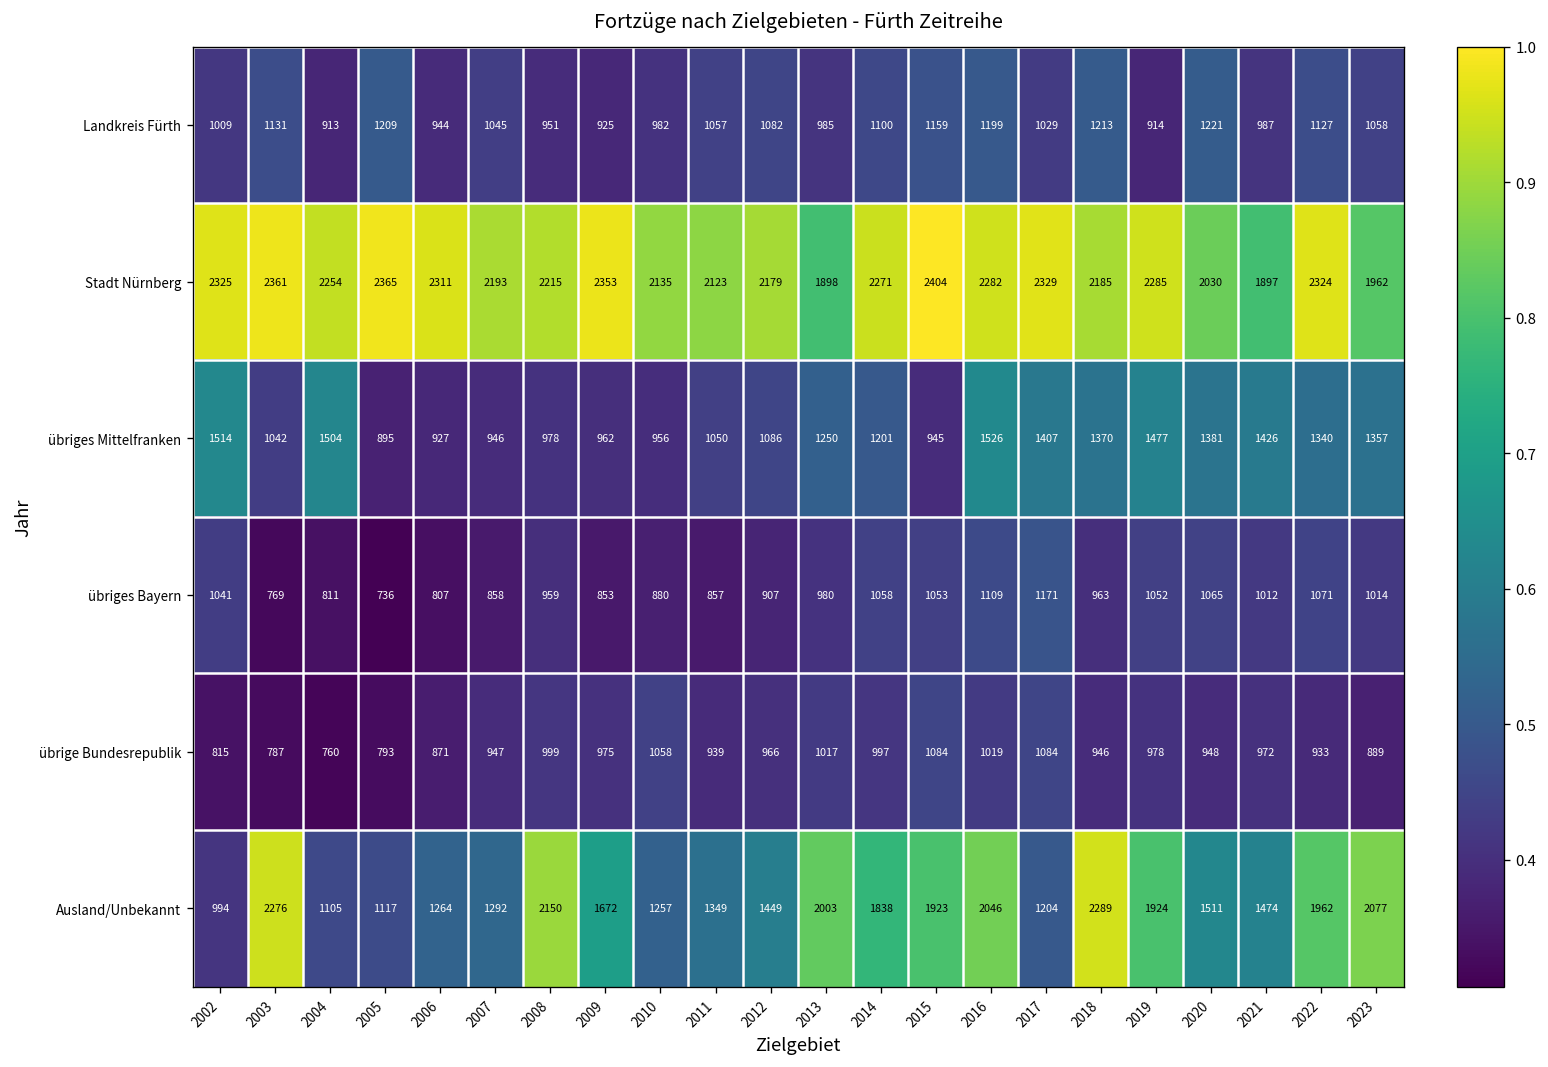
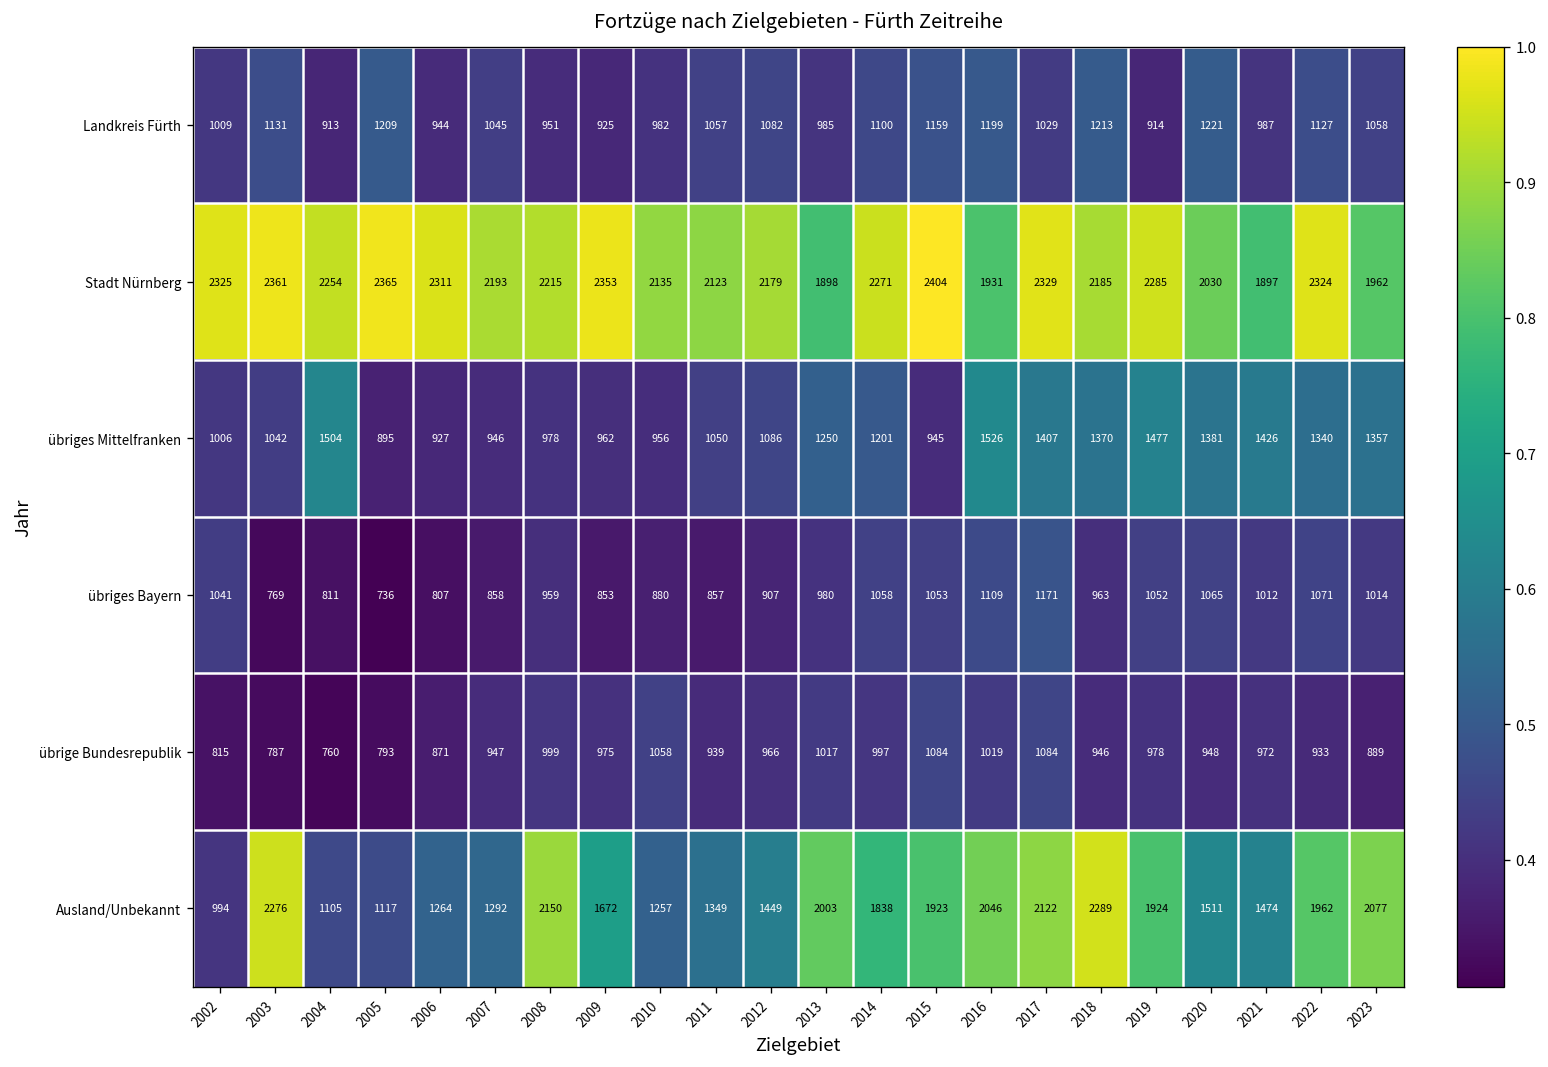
  {
    "Landkreis Fürth": {
      "2002": 1009,
      "2003": 1131,
      "2004": 913,
      "2005": 1209,
      "2006": 944,
      "2007": 1045,
      "2008": 951,
      "2009": 925,
      "2010": 982,
      "2011": 1057,
      "2012": 1082,
      "2013": 985,
      "2014": 1100,
      "2015": 1159,
      "2016": 1199,
      "2017": 1029,
      "2018": 1213,
      "2019": 914,
      "2020": 1221,
      "2021": 987,
      "2022": 1127,
      "2023": 1058
    },
    "Stadt Nürnberg": {
      "2002": 2325,
      "2003": 2361,
      "2004": 2254,
      "2005": 2365,
      "2006": 2311,
      "2007": 2193,
      "2008": 2215,
      "2009": 2353,
      "2010": 2135,
      "2011": 2123,
      "2012": 2179,
      "2013": 1898,
      "2014": 2271,
      "2015": 2404,
-     "2016": 2282,
+     "2016": 1931,
      "2017": 2329,
      "2018": 2185,
      "2019": 2285,
      "2020": 2030,
      "2021": 1897,
      "2022": 2324,
      "2023": 1962
    },
    "übriges Mittelfranken": {
-     "2002": 1514,
+     "2002": 1006,
      "2003": 1042,
      "2004": 1504,
      "2005": 895,
      "2006": 927,
      "2007": 946,
      "2008": 978,
      "2009": 962,
      "2010": 956,
      "2011": 1050,
      "2012": 1086,
      "2013": 1250,
      "2014": 1201,
      "2015": 945,
      "2016": 1526,
      "2017": 1407,
      "2018": 1370,
      "2019": 1477,
      "2020": 1381,
      "2021": 1426,
      "2022": 1340,
      "2023": 1357
    },
    "übriges Bayern": {
      "2002": 1041,
      "2003": 769,
      "2004": 811,
      "2005": 736,
      "2006": 807,
      "2007": 858,
      "2008": 959,
      "2009": 853,
      "2010": 880,
      "2011": 857,
      "2012": 907,
      "2013": 980,
      "2014": 1058,
      "2015": 1053,
      "2016": 1109,
      "2017": 1171,
      "2018": 963,
      "2019": 1052,
      "2020": 1065,
      "2021": 1012,
      "2022": 1071,
      "2023": 1014
    },
    "übrige Bundesrepublik": {
      "2002": 815,
      "2003": 787,
      "2004": 760,
      "2005": 793,
      "2006": 871,
      "2007": 947,
      "2008": 999,
      "2009": 975,
      "2010": 1058,
      "2011": 939,
      "2012": 966,
      "2013": 1017,
      "2014": 997,
      "2015": 1084,
      "2016": 1019,
      "2017": 1084,
      "2018": 946,
      "2019": 978,
      "2020": 948,
      "2021": 972,
      "2022": 933,
      "2023": 889
    },
    "Ausland/Unbekannt": {
      "2002": 994,
      "2003": 2276,
      "2004": 1105,
      "2005": 1117,
      "2006": 1264,
      "2007": 1292,
      "2008": 2150,
      "2009": 1672,
      "2010": 1257,
      "2011": 1349,
      "2012": 1449,
      "2013": 2003,
      "2014": 1838,
      "2015": 1923,
      "2016": 2046,
-     "2017": 1204,
+     "2017": 2122,
      "2018": 2289,
      "2019": 1924,
      "2020": 1511,
      "2021": 1474,
      "2022": 1962,
      "2023": 2077
    }
  }
